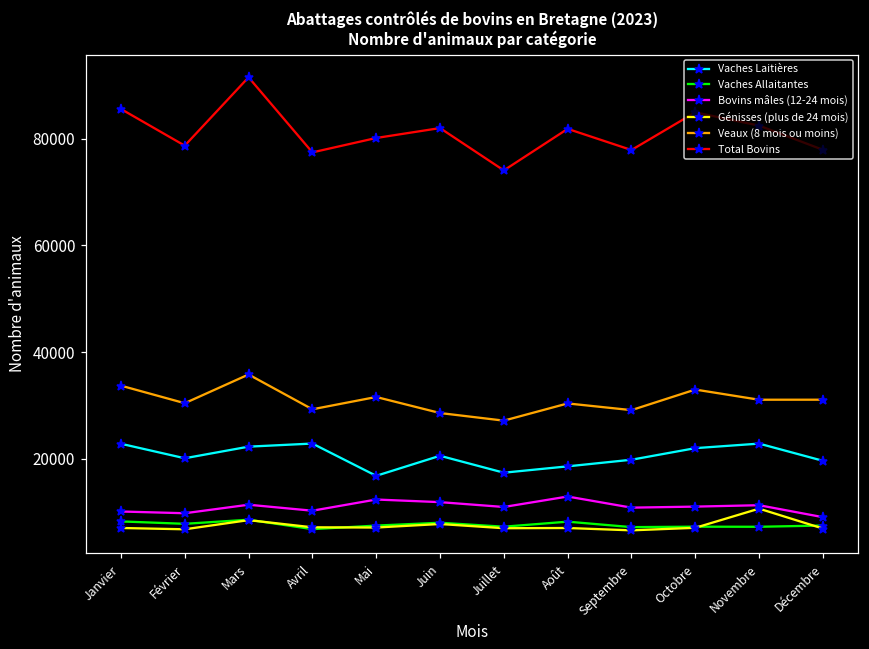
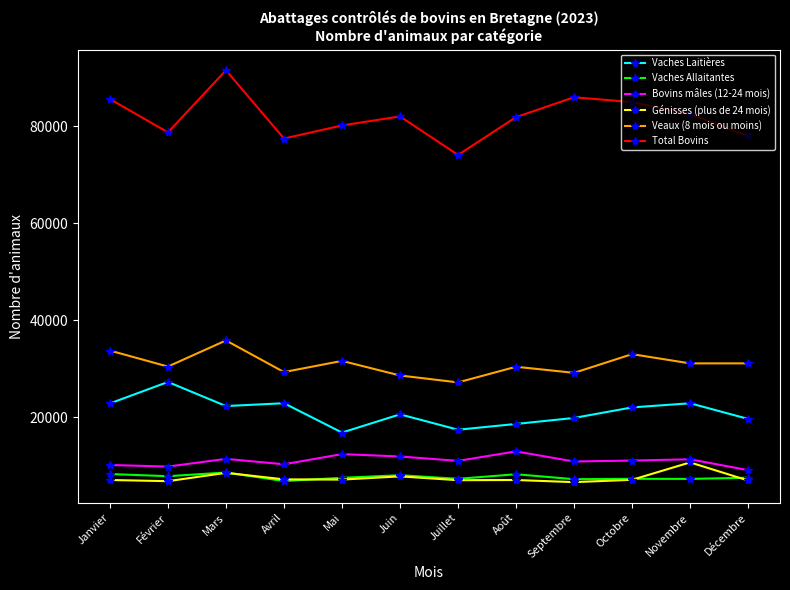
  {
    "Vaches Laitières": {
      "Janvier": 23000,
-     "Février": 20000,
+     "Février": 27000,
      "Mars": 22000,
      "Avril": 23000,
      "Mai": 17000,
      "Juin": 21000,
      "Juillet": 17000,
      "Août": 19000,
      "Septembre": 20000,
      "Octobre": 22000,
      "Novembre": 23000,
      "Décembre": 20000
    },
    "Vaches Allaitantes": {
      "Janvier": 8000,
      "Février": 8000,
      "Août": 8000,
      "Septembre": 7000,
      "Novembre": 7000,
      "Décembre": 7000
    },
    "Bovins mâles (12-24 mois)": {
      "Janvier": 10000,
      "Février": 10000,
      "Mars": 11000,
      "Avril": 10000,
      "Mai": 12000,
      "Juin": 12000,
      "Juillet": 11000,
      "Août": 13000,
      "Septembre": 11000,
      "Octobre": 11000,
      "Novembre": 11000,
      "Décembre": 9000
    },
    "Génisses (plus de 24 mois)": {
      "Janvier": 7000,
      "Février": 7000,
      "Août": 7000,
      "Septembre": 7000,
      "Novembre": 11000,
      "Décembre": 7000
    },
    "Veaux (8 mois ou moins)": {
      "Janvier": 34000,
      "Février": 30000,
      "Mars": 36000,
      "Avril": 29000,
      "Mai": 32000,
      "Juin": 29000,
      "Juillet": 27000,
      "Août": 30000,
      "Septembre": 29000,
      "Octobre": 33000,
      "Novembre": 31000,
      "Décembre": 31000
    },
    "Total Bovins": {
      "Janvier": 86000,
      "Février": 79000,
      "Mars": 92000,
      "Avril": 77000,
      "Mai": 80000,
      "Juin": 82000,
      "Juillet": 74000,
      "Août": 82000,
-     "Septembre": 78000
+     "Septembre": 86000
    }
  }
